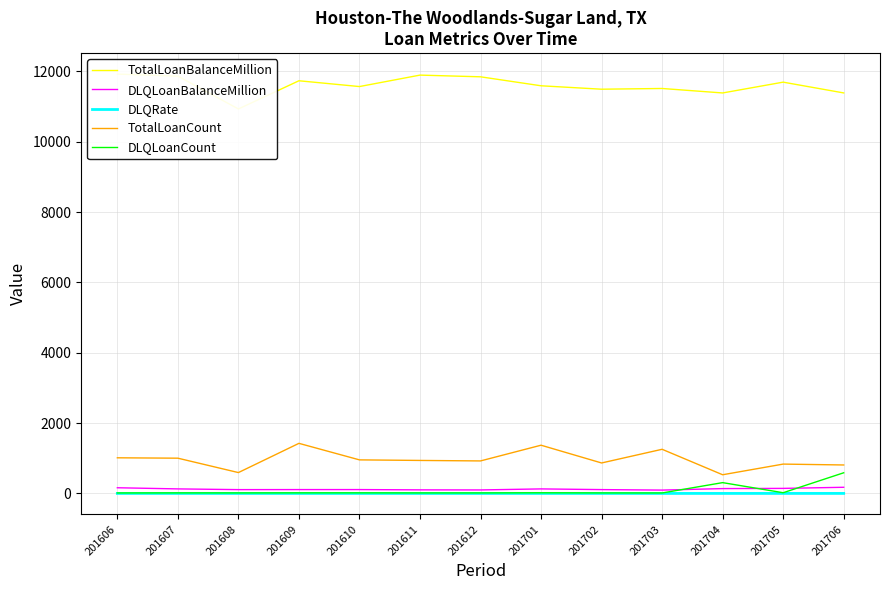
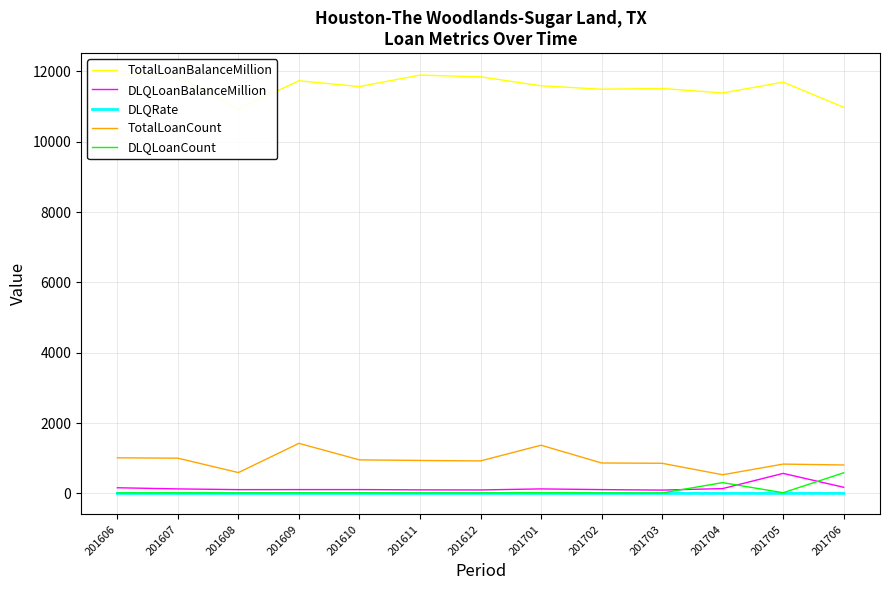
  {
    "TotalLoanBalanceMillion": {
      "201609": 11700,
      "201610": 11600,
      "201611": 11900,
      "201612": 11800,
      "201701": 11600,
      "201702": 11500,
      "201703": 11500,
      "201704": 11400,
      "201705": 11700,
-     "201706": 11400
+     "201706": 11000
    },
    "DLQLoanBalanceMillion": {
      "201606": 200,
      "201607": 100,
      "201608": 100,
      "201609": 100,
      "201610": 100,
      "201611": 100,
      "201612": 100,
      "201701": 100,
      "201702": 100,
      "201703": 100,
      "201704": 100,
-     "201705": 100,
+     "201705": 600,
      "201706": 200
    },
    "DLQRate": {
      "201704": 0,
      "201706": 0
    },
    "TotalLoanCount": {
      "201606": 1000,
      "201607": 1000,
      "201608": 600,
      "201609": 1400,
      "201610": 1000,
      "201611": 900,
      "201612": 900,
      "201701": 1400,
      "201702": 900,
-     "201703": 1300,
+     "201703": 900,
      "201704": 500,
      "201705": 800,
      "201706": 800
    },
    "DLQLoanCount": {
      "201704": 300,
      "201706": 600
    }
  }
